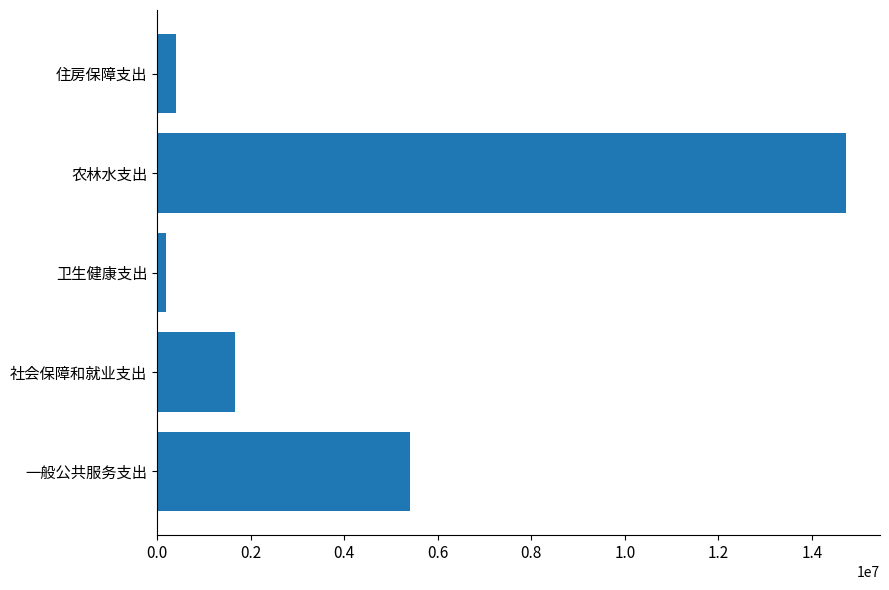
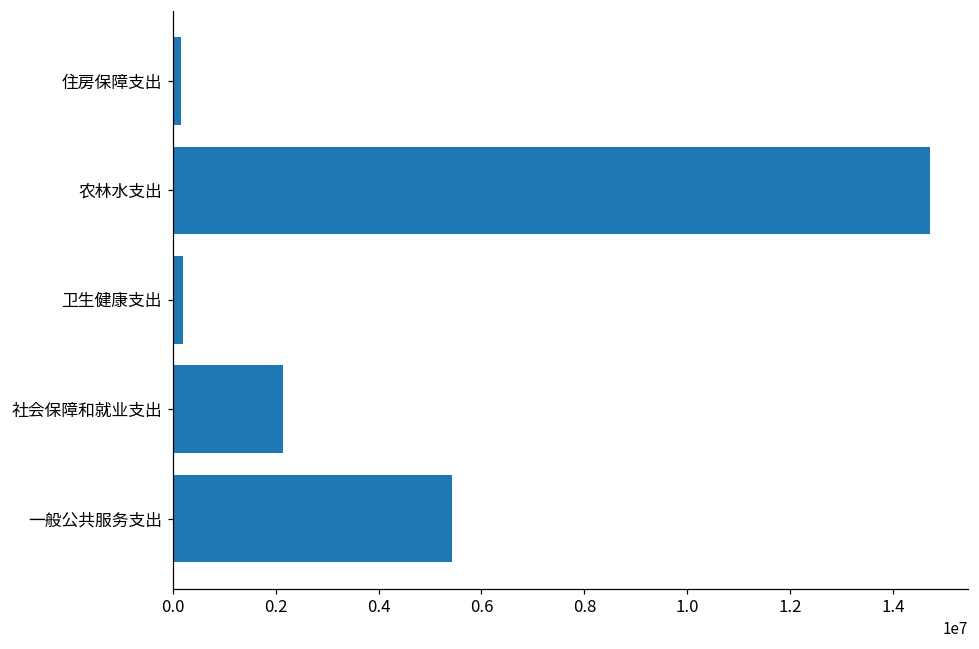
  {
-   "住房保障支出": 400000,
+   "住房保障支出": 200000,
    "农林水支出": 14700000,
    "卫生健康支出": 200000,
-   "社会保障和就业支出": 1700000,
+   "社会保障和就业支出": 2200000,
    "一般公共服务支出": 5400000
  }
